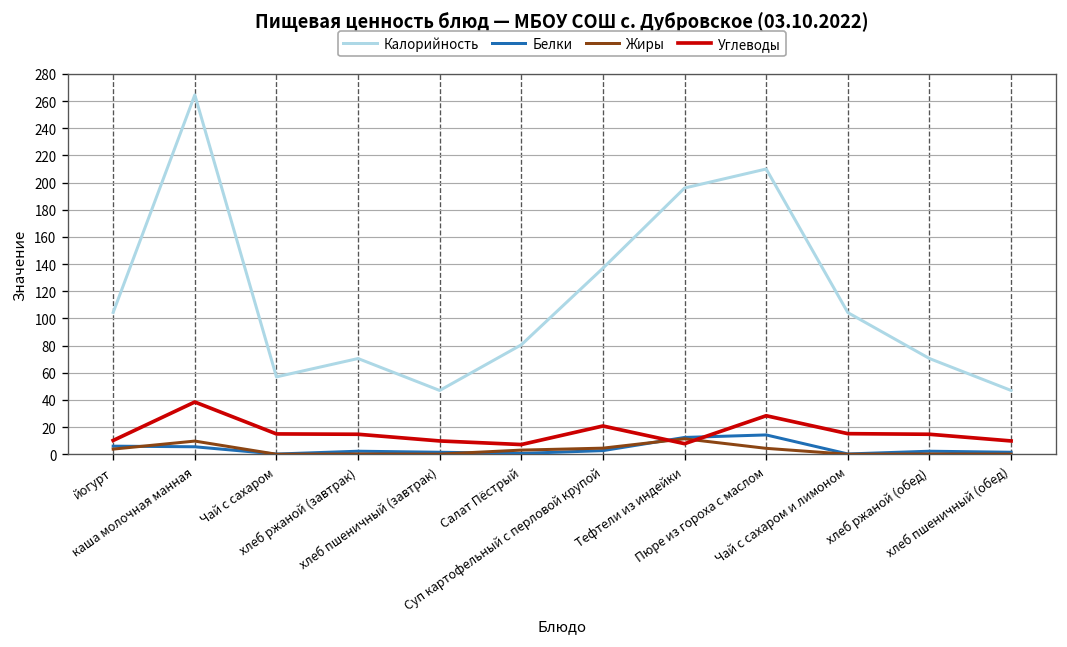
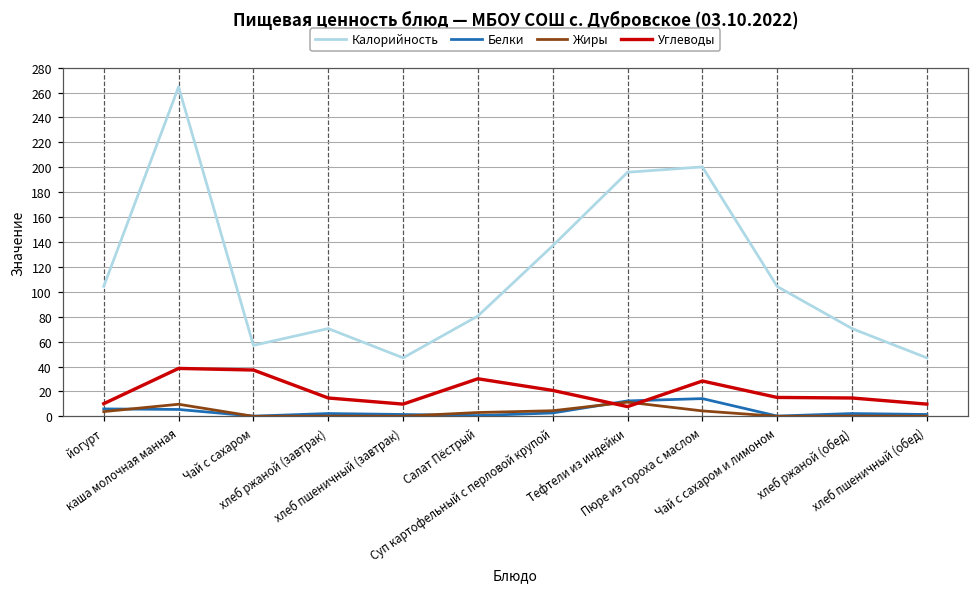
  {
    "Калорийность": {
      "йогурт": 104,
      "каша молочная манная": 265,
      "Чай с сахаром": 57,
      "хлеб ржаной (завтрак)": 71,
      "хлеб пшеничный (завтрак)": 47,
      "Салат Пёстрый": 81,
      "Суп картофельный с перловой крупой": 137,
      "Тефтели из индейки": 196,
-     "Пюре из гороха с маслом": 210,
+     "Пюре из гороха с маслом": 200,
      "Чай с сахаром и лимоном": 104,
      "хлеб ржаной (обед)": 71,
      "хлеб пшеничный (обед)": 47
    },
    "Белки": {
      "каша молочная манная": 6,
      "Салат Пёстрый": 1,
      "Пюре из гороха с маслом": 14
    },
    "Жиры": {
      "каша молочная манная": 10,
      "Салат Пёстрый": 3,
      "Пюре из гороха с маслом": 4
    },
    "Углеводы": {
      "йогурт": 10,
      "каша молочная манная": 39,
-     "Чай с сахаром": 15,
+     "Чай с сахаром": 37,
      "хлеб ржаной (завтрак)": 15,
      "хлеб пшеничный (завтрак)": 10,
-     "Салат Пёстрый": 7,
+     "Салат Пёстрый": 30,
      "Суп картофельный с перловой крупой": 21,
      "Тефтели из индейки": 8,
      "Пюре из гороха с маслом": 28,
      "Чай с сахаром и лимоном": 15,
      "хлеб ржаной (обед)": 15,
      "хлеб пшеничный (обед)": 10
    }
  }
